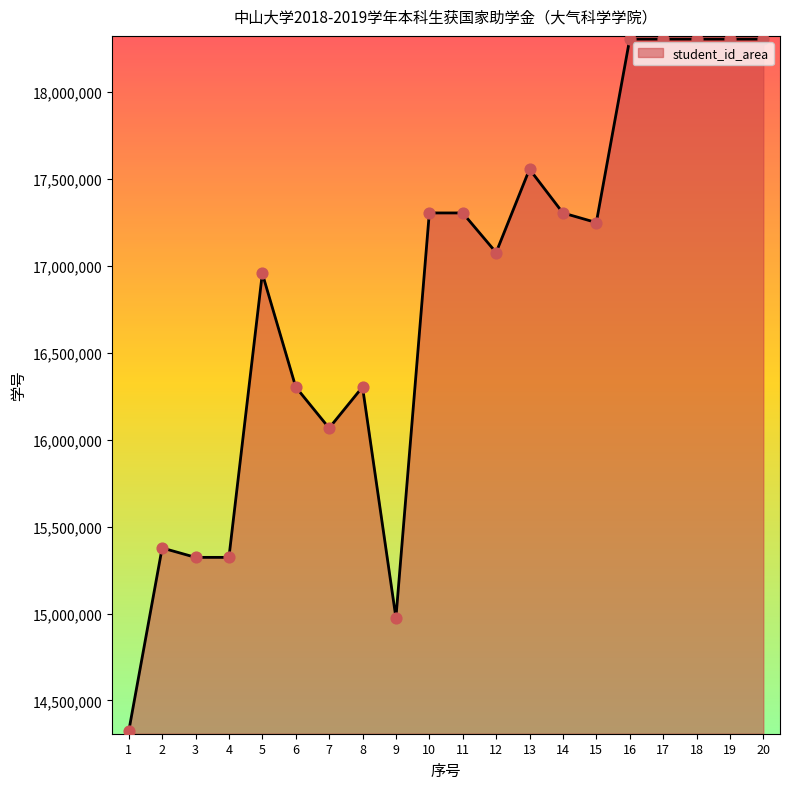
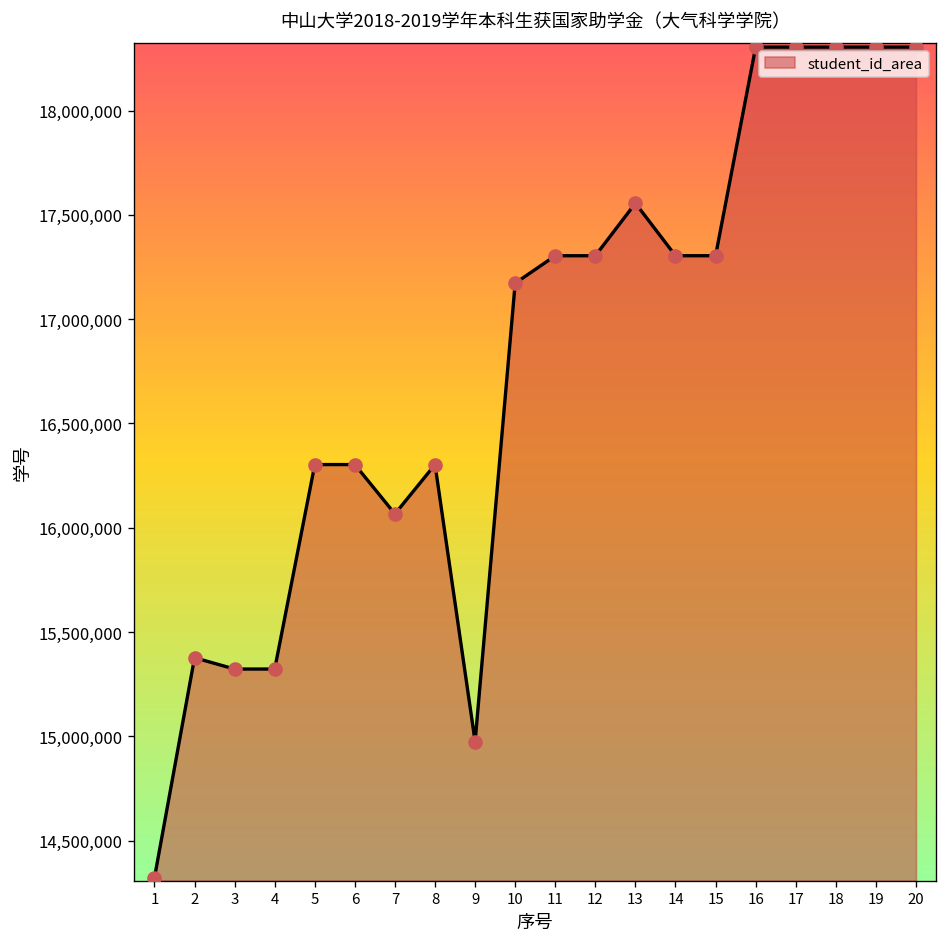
  {
    "1": "14,320,000",
    "2": "15,380,000",
    "3": "15,320,000",
    "4": "15,320,000",
-   "5": "16,960,000",
+   "5": "16,300,000",
    "6": "16,300,000",
    "7": "16,070,000",
    "8": "16,300,000",
    "9": "14,980,000",
-   "10": "17,300,000",
+   "10": "17,170,000",
    "11": "17,300,000",
-   "12": "17,080,000",
+   "12": "17,300,000",
    "13": "17,560,000",
    "14": "17,300,000",
-   "15": "17,250,000",
+   "15": "17,300,000",
    "16": "18,300,000",
    "17": "18,300,000",
    "18": "18,300,000",
    "19": "18,300,000",
    "20": "18,300,000"
  }
